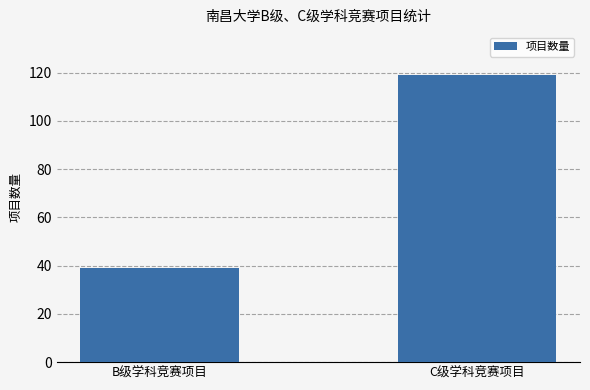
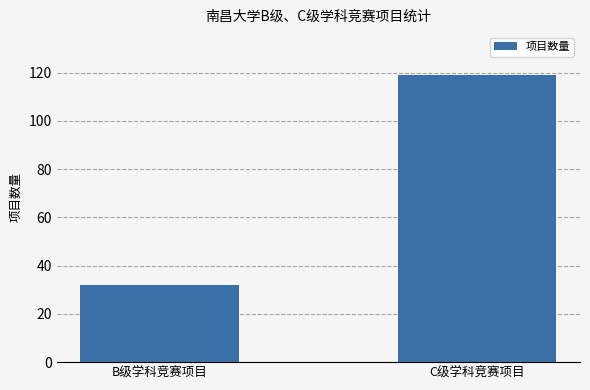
  {
-   "B级学科竞赛项目": 39,
+   "B级学科竞赛项目": 32,
    "C级学科竞赛项目": 119
  }
